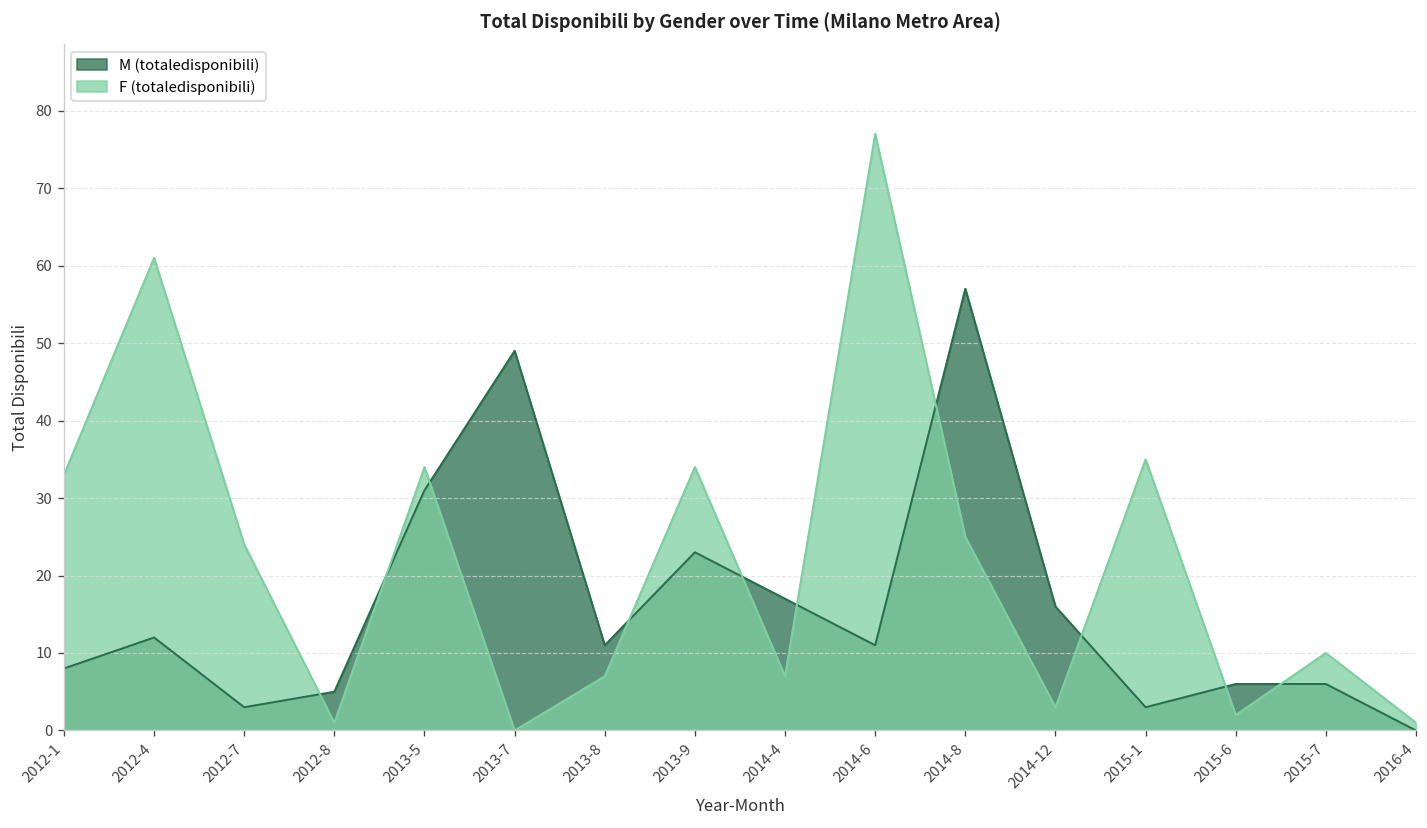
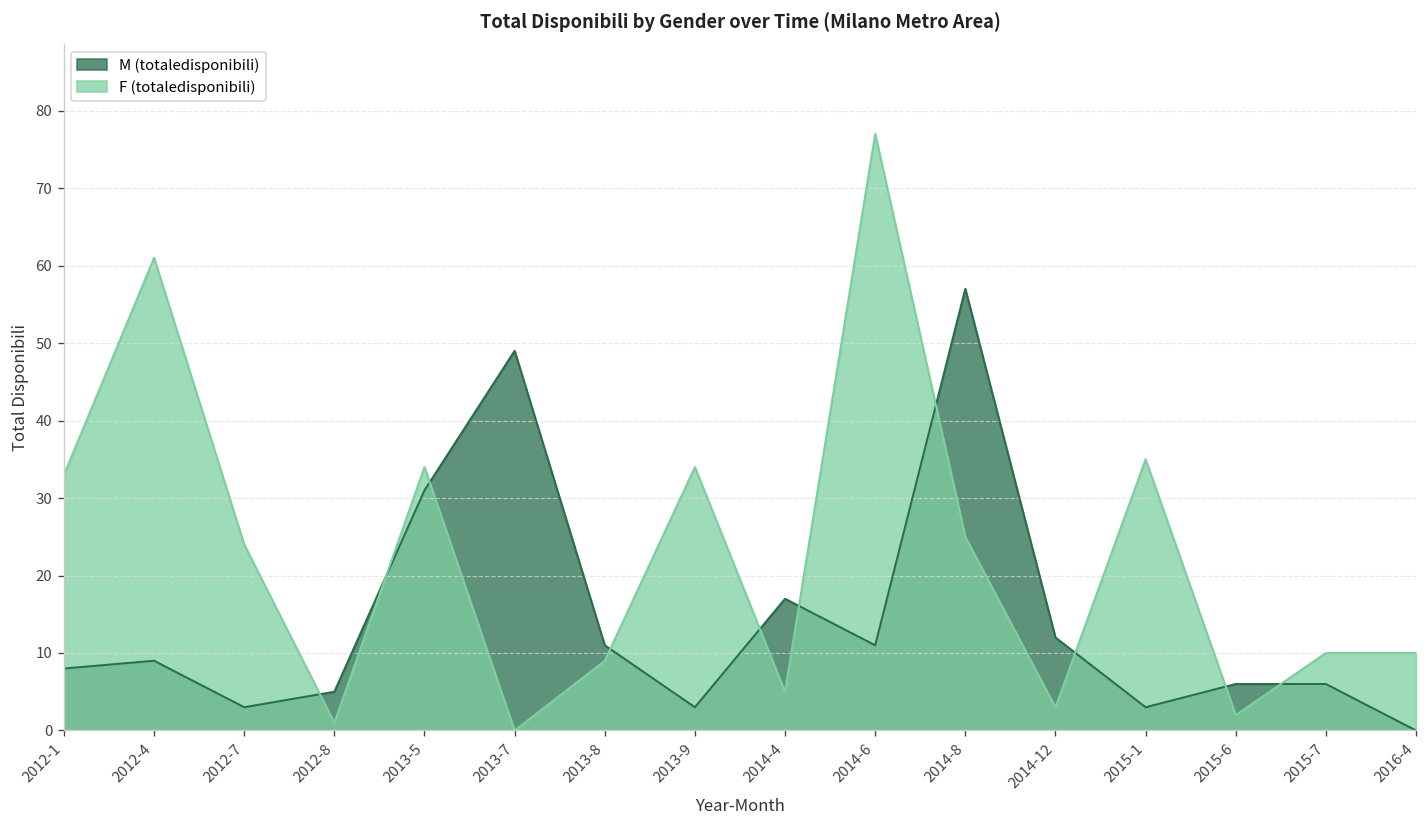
  {
    "M (totaledisponibili)": {
      "2012-1": 8,
-     "2012-4": 12,
+     "2012-4": 9,
      "2012-7": 3,
      "2012-8": 5,
      "2013-5": 31,
      "2013-7": 49,
      "2013-8": 11,
-     "2013-9": 23,
+     "2013-9": 3,
      "2014-4": 17,
      "2014-6": 11,
      "2014-8": 57,
-     "2014-12": 16,
+     "2014-12": 12,
      "2015-1": 3,
      "2015-6": 6,
      "2015-7": 6,
      "2016-4": 0
    },
    "F (totaledisponibili)": {
      "2012-1": 33,
      "2012-4": 61,
      "2012-7": 24,
      "2012-8": 1,
      "2013-5": 34,
      "2013-7": 0,
-     "2013-8": 7,
+     "2013-8": 9,
      "2013-9": 34,
-     "2014-4": 7,
+     "2014-4": 5,
      "2014-6": 77,
      "2014-8": 25,
      "2014-12": 3,
      "2015-1": 35,
      "2015-6": 2,
      "2015-7": 10,
-     "2016-4": 1
+     "2016-4": 10
    }
  }
